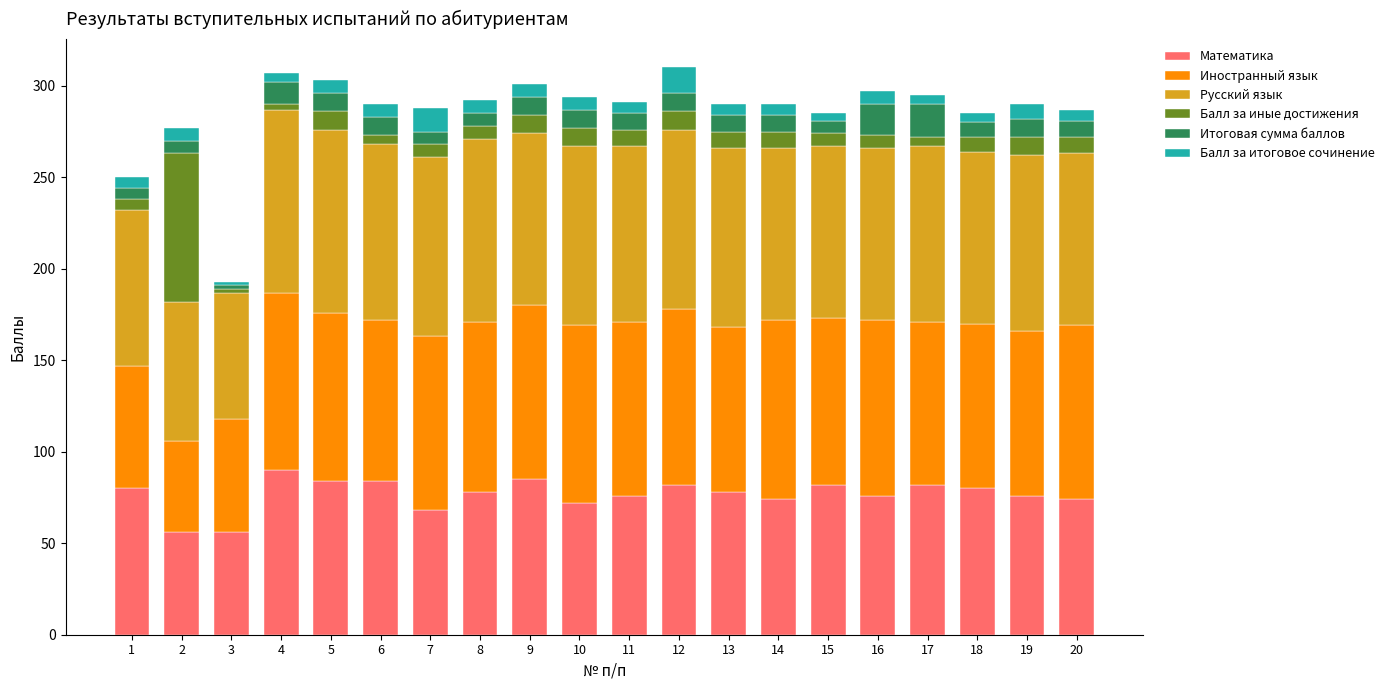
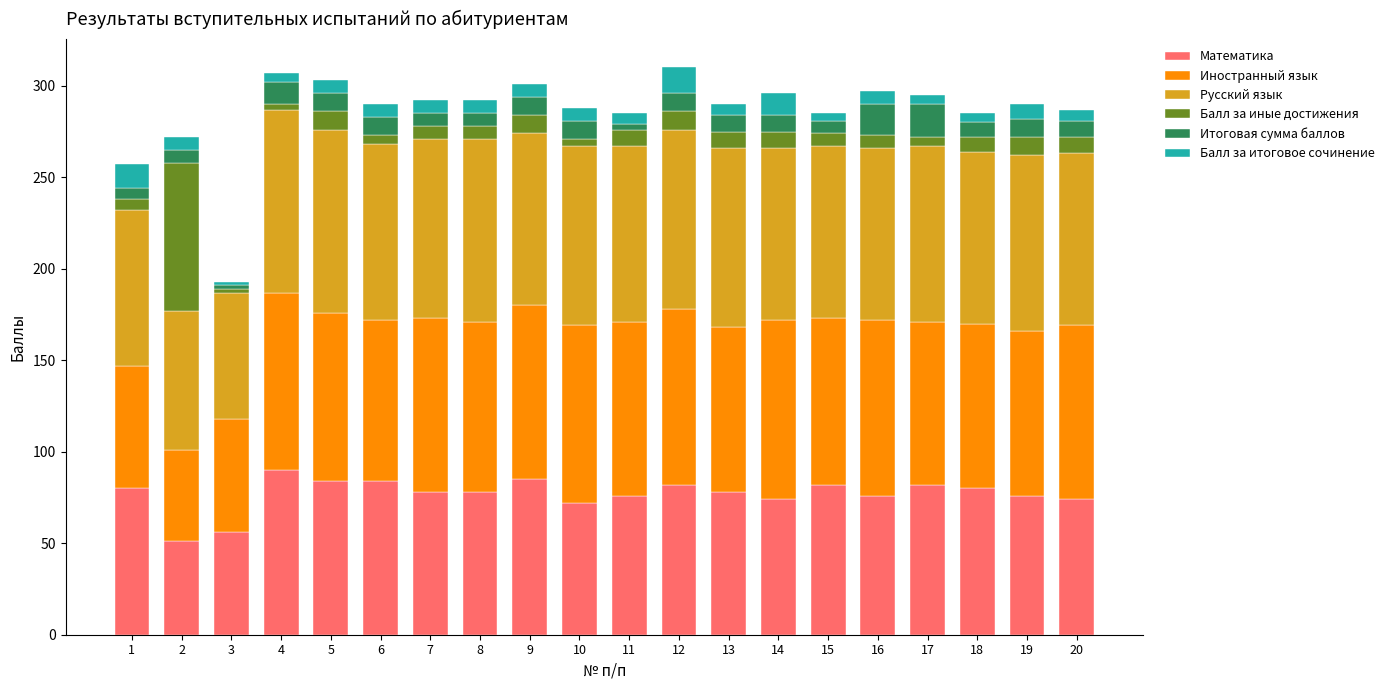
  {
    "Математика": {
      "1": 80,
-     "2": 56,
+     "2": 51,
      "3": 56,
      "4": 90,
      "5": 84,
      "6": 84,
-     "7": 68,
+     "7": 78,
      "8": 78,
      "9": 85,
      "10": 72,
      "11": 76,
      "12": 82,
      "13": 78,
      "14": 74,
      "15": 82,
      "16": 76,
      "17": 82,
      "18": 80,
      "19": 76,
      "20": 74
    },
    "Балл за иные достижения": {
      "1": 6,
      "2": 81,
      "3": 2,
      "4": 3,
      "5": 10,
      "6": 5,
      "7": 7,
      "8": 7,
      "9": 10,
-     "10": 10,
+     "10": 4,
      "11": 9,
      "12": 10,
      "13": 9,
      "14": 9,
      "15": 7,
      "16": 7,
      "17": 5,
      "18": 8,
      "19": 10,
      "20": 9
    },
    "Итоговая сумма баллов": {
      "1": 6,
      "2": 7,
      "3": 2,
      "4": 12,
      "5": 10,
      "6": 10,
      "7": 7,
      "8": 7,
      "9": 10,
      "10": 10,
-     "11": 9,
+     "11": 3,
      "12": 10,
      "13": 9,
      "14": 9,
      "15": 7,
      "16": 17,
      "17": 18,
      "18": 8,
      "19": 10,
      "20": 9
    },
    "Балл за итоговое сочинение": {
-     "1": 6,
+     "1": 13,
      "2": 7,
      "3": 2,
      "4": 5,
      "5": 7,
      "6": 7,
-     "7": 13,
+     "7": 7,
      "8": 7,
      "9": 7,
      "10": 7,
      "11": 6,
      "12": 14,
      "13": 6,
-     "14": 6,
+     "14": 12,
      "15": 4,
      "16": 7,
      "17": 5,
      "18": 5,
      "19": 8,
      "20": 6
    }
  }
